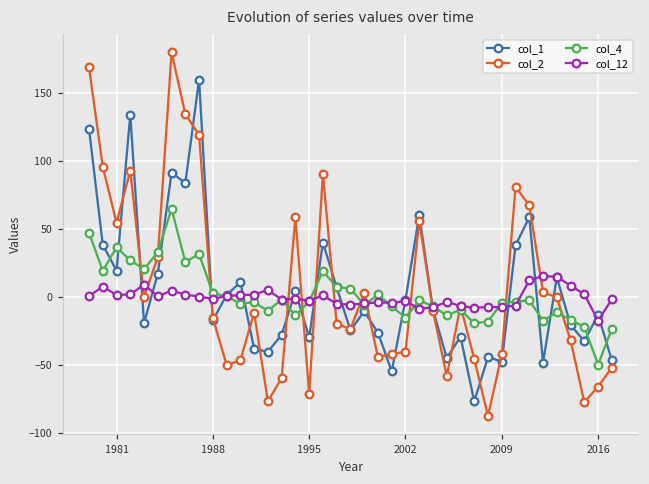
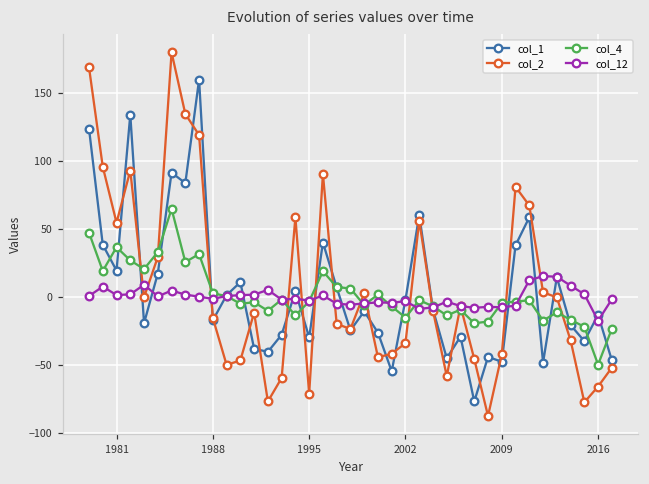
  {
    "col_1": {
      "1981": 19,
      "1995": -30,
      "2009": -48,
      "2016": -13
    },
    "col_2": {
      "1981": 54,
      "1995": -71,
-     "2002": -41,
+     "2002": -34,
      "2009": -43,
      "2016": -66
    },
    "col_4": {
      "1981": 36,
      "1988": 3,
      "2002": -15,
      "2009": -5,
      "2016": -50
    },
    "col_12": {
      "1981": 1,
      "1988": -2,
      "2009": -8,
      "2016": -18
    }
  }
